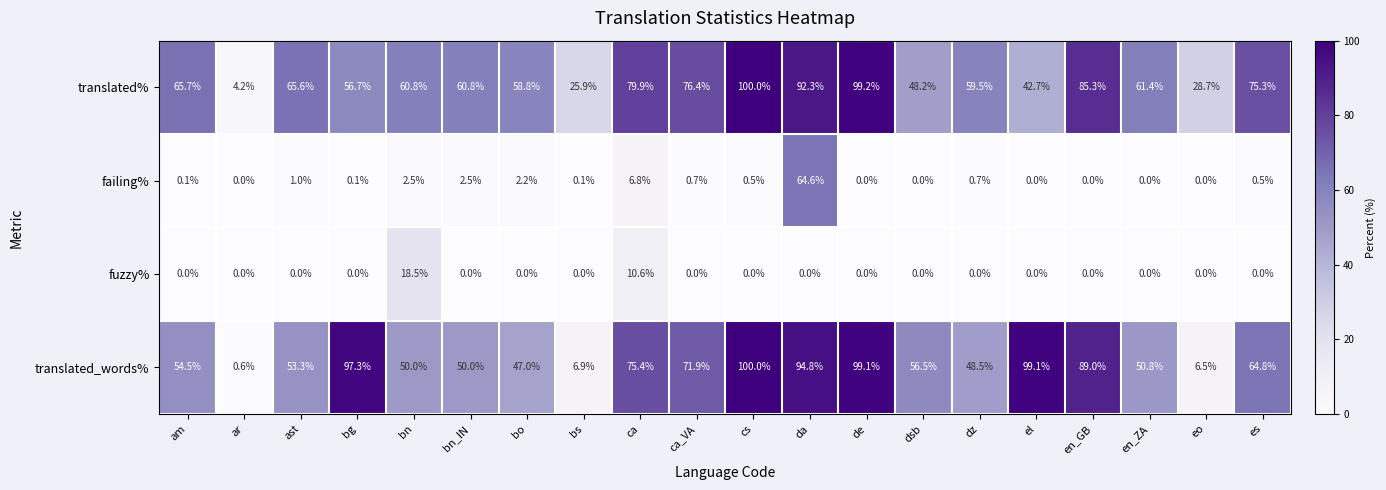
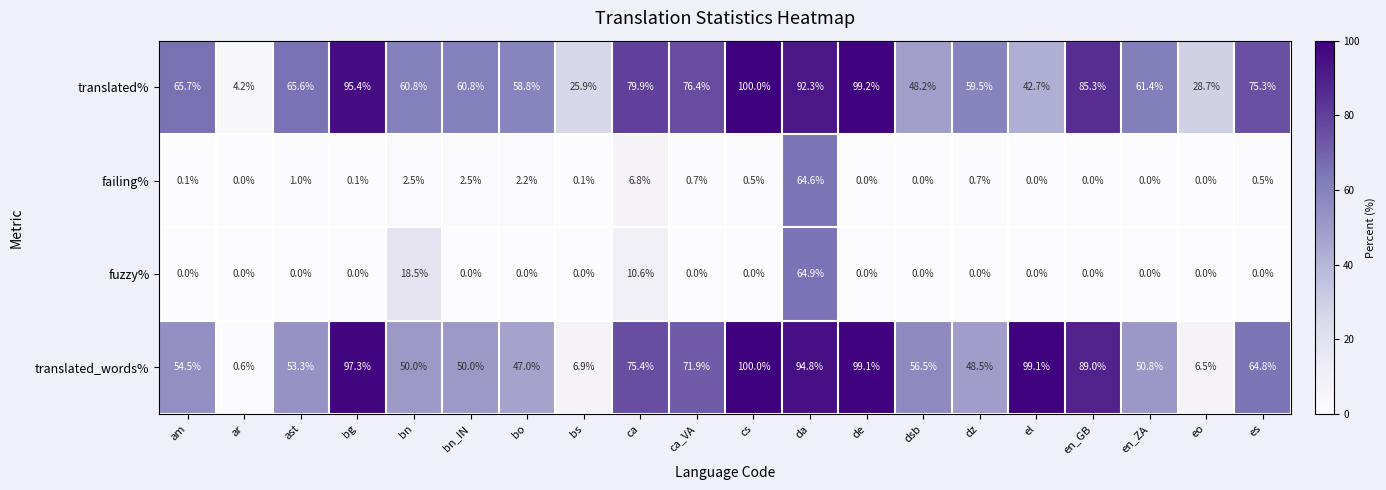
  {
    "translated%": {
      "am": "65.7%",
      "ar": "4.2%",
      "ast": "65.6%",
-     "bg": "56.7%",
+     "bg": "95.4%",
      "bn": "60.8%",
      "bn_IN": "60.8%",
      "bo": "58.8%",
      "bs": "25.9%",
      "ca": "79.9%",
      "ca_VA": "76.4%",
      "cs": "100.0%",
      "da": "92.3%",
      "de": "99.2%",
      "dsb": "48.2%",
      "dz": "59.5%",
      "el": "42.7%",
      "en_GB": "85.3%",
      "en_ZA": "61.4%",
      "eo": "28.7%",
      "es": "75.3%"
    },
    "failing%": {
      "am": "0.1%",
      "ar": "0.0%",
      "ast": "1.0%",
      "bg": "0.1%",
      "bn": "2.5%",
      "bn_IN": "2.5%",
      "bo": "2.2%",
      "bs": "0.1%",
      "ca": "6.8%",
      "ca_VA": "0.7%",
      "cs": "0.5%",
      "da": "64.6%",
      "de": "0.0%",
      "dsb": "0.0%",
      "dz": "0.7%",
      "el": "0.0%",
      "en_GB": "0.0%",
      "en_ZA": "0.0%",
      "eo": "0.0%",
      "es": "0.5%"
    },
    "fuzzy%": {
      "am": "0.0%",
      "ar": "0.0%",
      "ast": "0.0%",
      "bg": "0.0%",
      "bn": "18.5%",
      "bn_IN": "0.0%",
      "bo": "0.0%",
      "bs": "0.0%",
      "ca": "10.6%",
      "ca_VA": "0.0%",
      "cs": "0.0%",
-     "da": "0.0%",
+     "da": "64.9%",
      "de": "0.0%",
      "dsb": "0.0%",
      "dz": "0.0%",
      "el": "0.0%",
      "en_GB": "0.0%",
      "en_ZA": "0.0%",
      "eo": "0.0%",
      "es": "0.0%"
    },
    "translated_words%": {
      "am": "54.5%",
      "ar": "0.6%",
      "ast": "53.3%",
      "bg": "97.3%",
      "bn": "50.0%",
      "bn_IN": "50.0%",
      "bo": "47.0%",
      "bs": "6.9%",
      "ca": "75.4%",
      "ca_VA": "71.9%",
      "cs": "100.0%",
      "da": "94.8%",
      "de": "99.1%",
      "dsb": "56.5%",
      "dz": "48.5%",
      "el": "99.1%",
      "en_GB": "89.0%",
      "en_ZA": "50.8%",
      "eo": "6.5%",
      "es": "64.8%"
    }
  }
